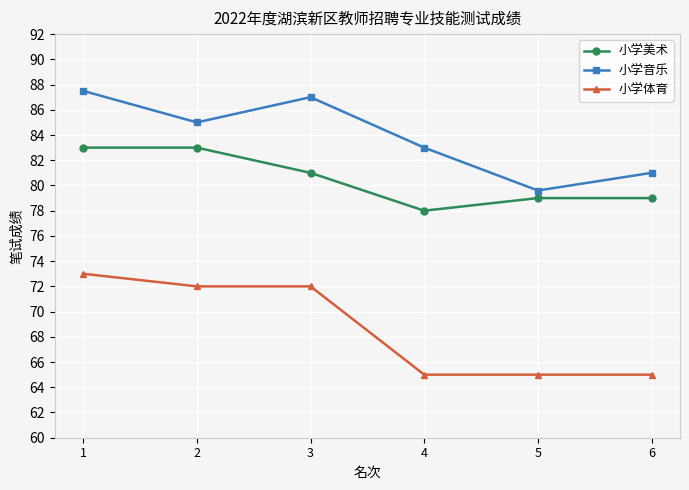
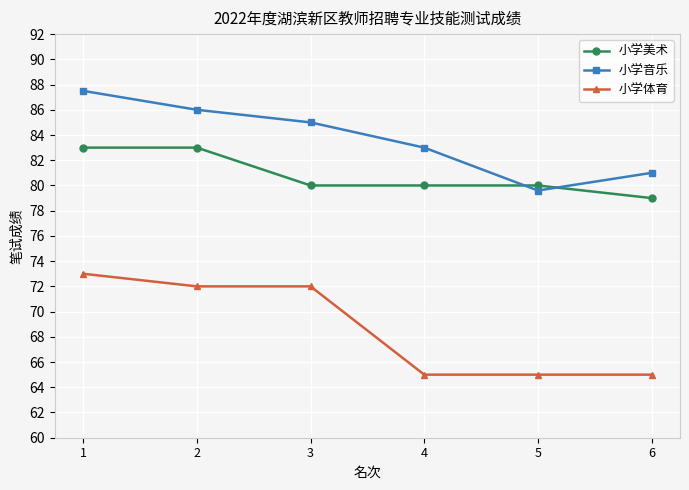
  {
    "小学美术": {
      "1": 83,
      "2": 83,
-     "3": 81,
-     "4": 78,
-     "5": 79,
+     "3": 80,
+     "4": 80,
+     "5": 80,
      "6": 79
    },
    "小学音乐": {
      "1": 87.5,
-     "2": 85,
-     "3": 87,
+     "2": 86,
+     "3": 85,
      "4": 83,
      "5": 79.6,
      "6": 81
    },
    "小学体育": {
      "1": 73,
      "2": 72,
      "3": 72,
      "4": 65,
      "5": 65,
      "6": 65
    }
  }
